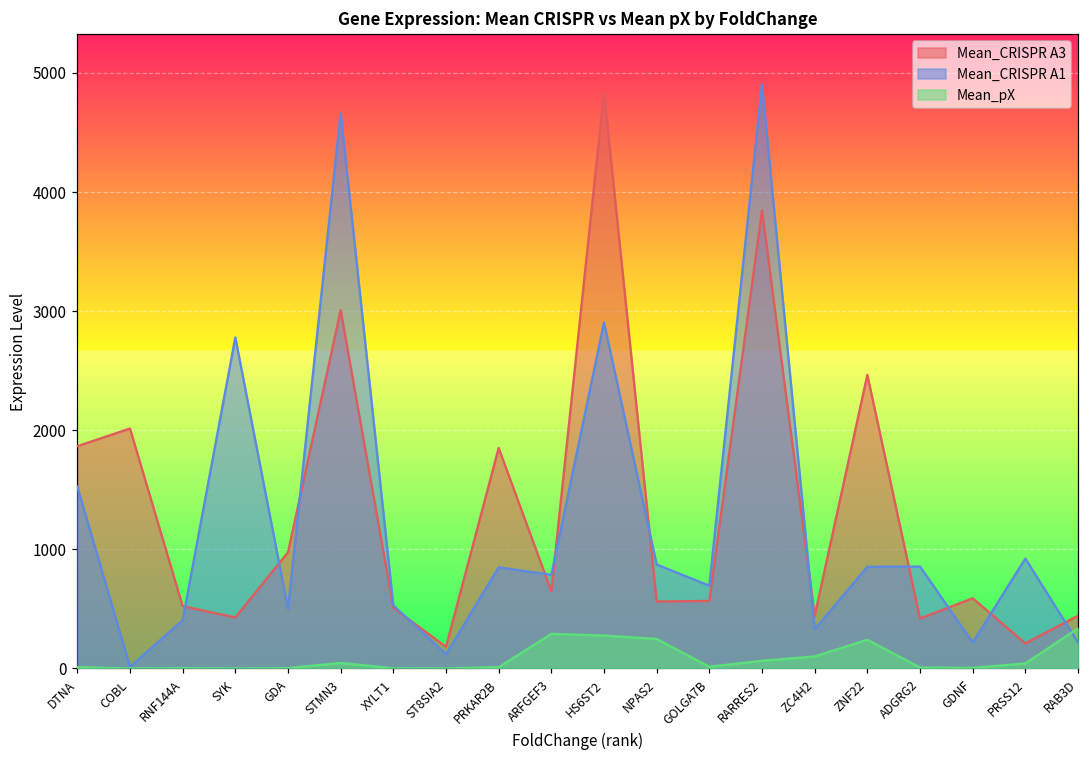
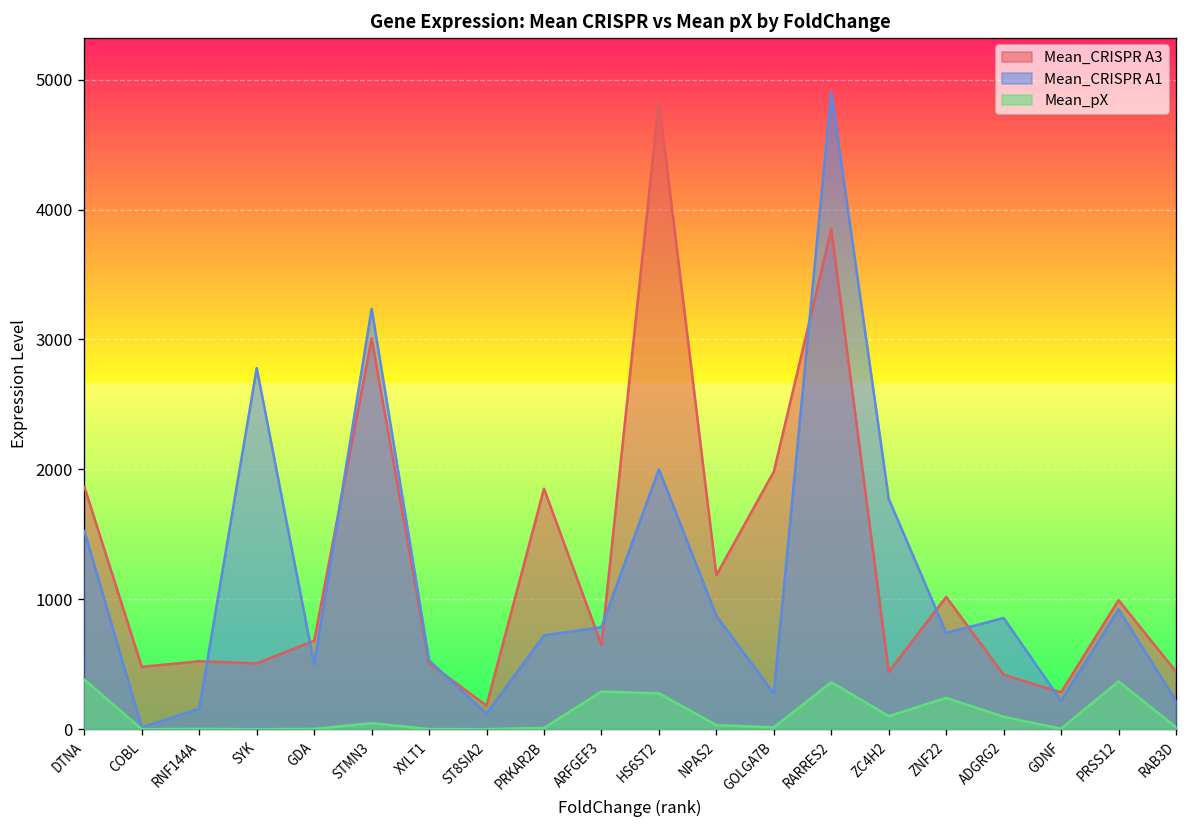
  {
    "Mean_CRISPR A3": {
      "DTNA": 1870,
-     "COBL": 2010,
+     "COBL": 480,
      "RNF144A": 520,
-     "SYK": 430,
-     "GDA": 980,
+     "SYK": 510,
+     "GDA": 680,
      "STMN3": 3010,
      "ST8SIA2": 180,
      "PRKAR2B": 1850,
      "ARFGEF3": 650,
      "HS6ST2": 4840,
-     "NPAS2": 560,
-     "GOLGA7B": 570,
+     "NPAS2": 1190,
+     "GOLGA7B": 1980,
      "RARRES2": 3850,
      "ZC4H2": 440,
-     "ZNF22": 2470,
+     "ZNF22": 1020,
      "ADGRG2": 420,
-     "GDNF": 590,
-     "PRSS12": 210,
+     "GDNF": 280,
+     "PRSS12": 990,
      "RAB3D": 440
    },
    "Mean_CRISPR A1": {
      "DTNA": 1530,
-     "RNF144A": 410,
+     "RNF144A": 160,
      "SYK": 2780,
      "GDA": 500,
-     "STMN3": 4670,
+     "STMN3": 3240,
      "ST8SIA2": 120,
-     "PRKAR2B": 850,
+     "PRKAR2B": 720,
      "ARFGEF3": 790,
-     "HS6ST2": 2910,
+     "HS6ST2": 2000,
      "NPAS2": 870,
-     "GOLGA7B": 690,
+     "GOLGA7B": 280,
      "RARRES2": 4900,
-     "ZC4H2": 330,
-     "ZNF22": 850,
+     "ZC4H2": 1770,
+     "ZNF22": 740,
      "ADGRG2": 860,
      "GDNF": 220,
      "PRSS12": 920,
      "RAB3D": 220
    },
    "Mean_pX": {
-     "DTNA": 10,
+     "DTNA": 380,
      "RNF144A": 0,
      "SYK": 0,
      "GDA": 0,
      "STMN3": 50,
      "XYLT1": 0,
      "ST8SIA2": 0,
      "PRKAR2B": 10,
      "ARFGEF3": 290,
      "HS6ST2": 280,
-     "NPAS2": 250,
+     "NPAS2": 30,
      "GOLGA7B": 10,
-     "RARRES2": 60,
+     "RARRES2": 360,
      "ZC4H2": 100,
      "ZNF22": 240,
-     "ADGRG2": 10,
+     "ADGRG2": 100,
      "GDNF": 0,
-     "PRSS12": 40,
-     "RAB3D": 340
+     "PRSS12": 370,
+     "RAB3D": 20
    }
  }
